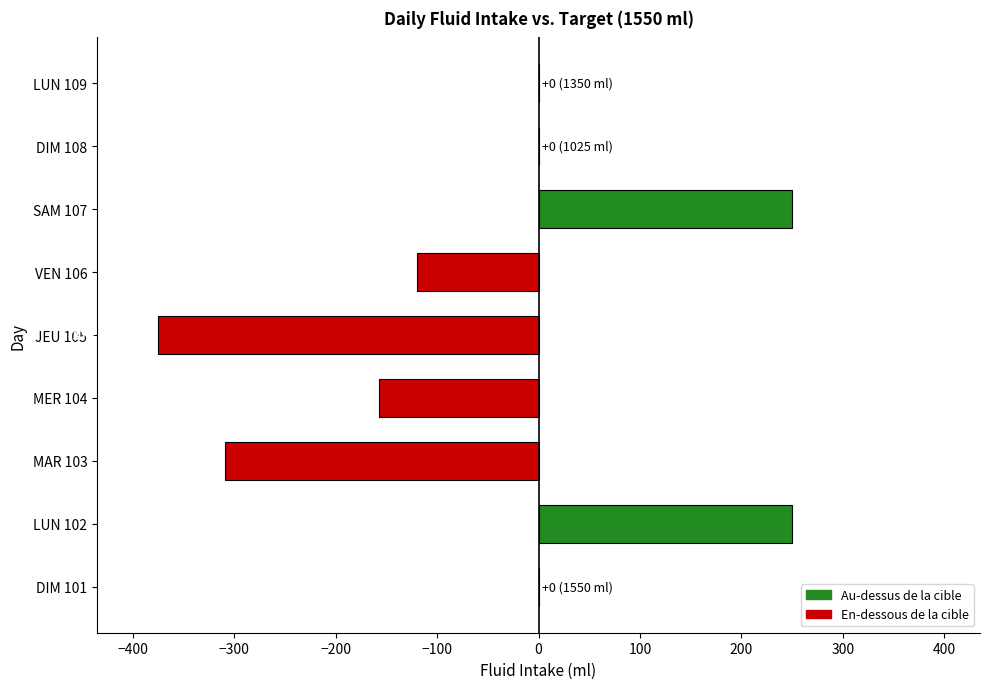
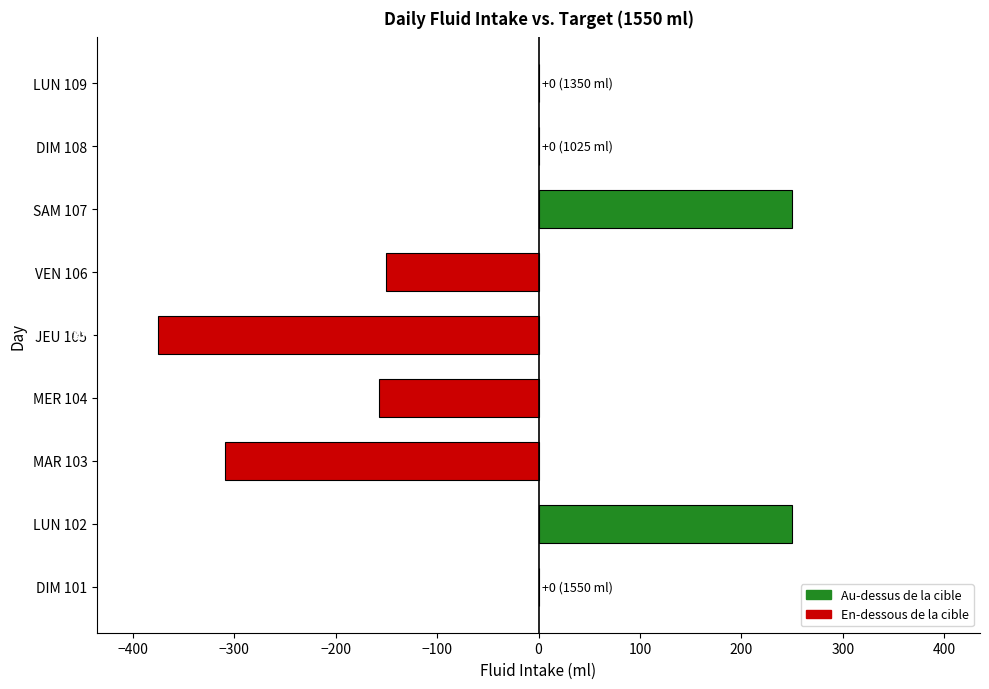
  {
    "SAM 107": 250,
-   "VEN 106": -120,
+   "VEN 106": -150,
    "JEU 105": -375,
    "MER 104": -157,
    "MAR 103": -309,
    "LUN 102": 250
  }
